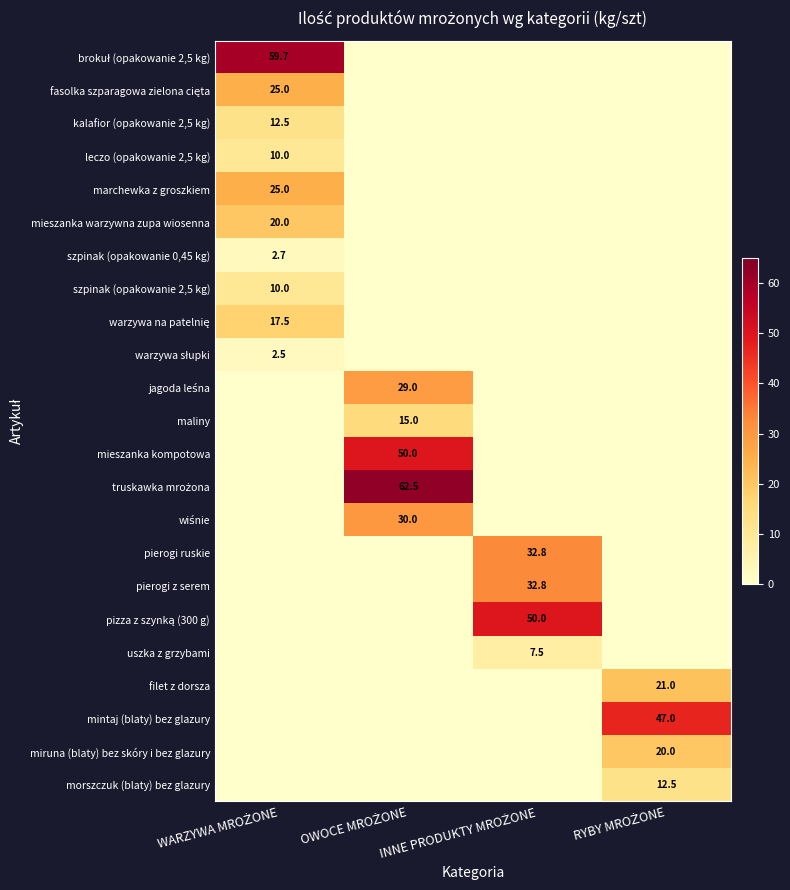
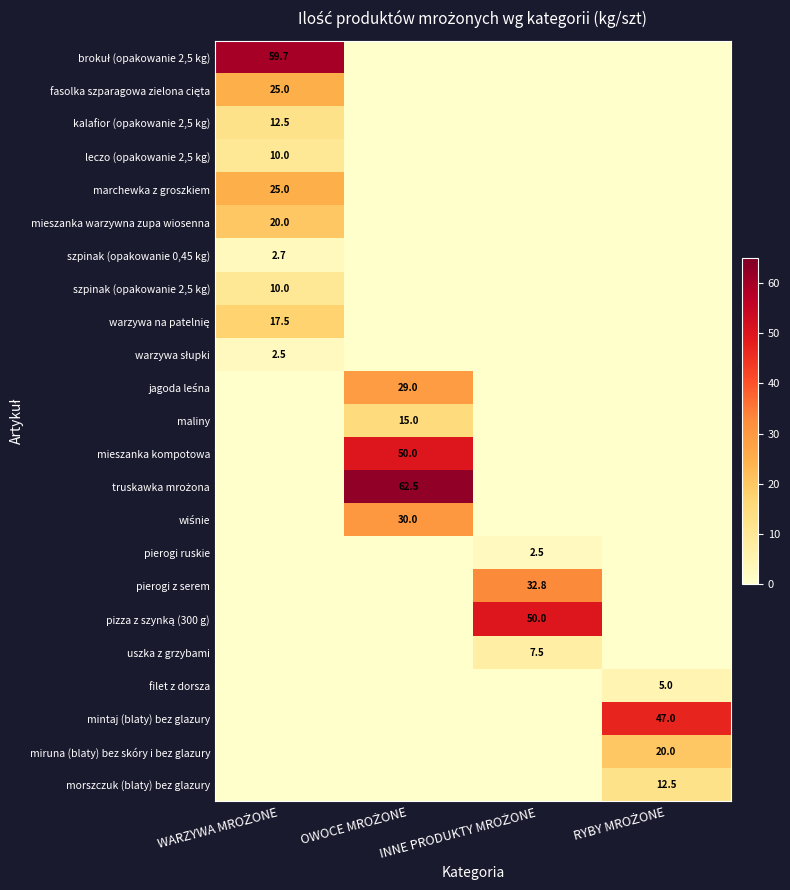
  {
    "brokuł (opakowanie 2,5 kg)": {
      "WARZYWA MROŻONE": 59.7
    },
    "fasolka szparagowa zielona cięta": {
      "WARZYWA MROŻONE": 25.0
    },
    "kalafior (opakowanie 2,5 kg)": {
      "WARZYWA MROŻONE": 12.5
    },
    "leczo (opakowanie 2,5 kg)": {
      "WARZYWA MROŻONE": 10.0
    },
    "marchewka z groszkiem": {
      "WARZYWA MROŻONE": 25.0
    },
    "mieszanka warzywna zupa wiosenna": {
      "WARZYWA MROŻONE": 20.0
    },
    "szpinak (opakowanie 0,45 kg)": {
      "WARZYWA MROŻONE": 2.7
    },
    "szpinak (opakowanie 2,5 kg)": {
      "WARZYWA MROŻONE": 10.0
    },
    "warzywa na patelnię": {
      "WARZYWA MROŻONE": 17.5
    },
    "warzywa słupki": {
      "WARZYWA MROŻONE": 2.5
    },
    "jagoda leśna": {
      "OWOCE MROŻONE": 29.0
    },
    "maliny": {
      "OWOCE MROŻONE": 15.0
    },
    "mieszanka kompotowa": {
      "OWOCE MROŻONE": 50.0
    },
    "truskawka mrożona": {
      "OWOCE MROŻONE": 62.5
    },
    "wiśnie": {
      "OWOCE MROŻONE": 30.0
    },
    "pierogi ruskie": {
-     "INNE PRODUKTY MROŻONE": 32.8
+     "INNE PRODUKTY MROŻONE": 2.5
    },
    "pierogi z serem": {
      "INNE PRODUKTY MROŻONE": 32.8
    },
    "pizza z szynką (300 g)": {
      "INNE PRODUKTY MROŻONE": 50.0
    },
    "uszka z grzybami": {
      "INNE PRODUKTY MROŻONE": 7.5
    },
    "filet z dorsza": {
-     "RYBY MROŻONE": 21.0
+     "RYBY MROŻONE": 5.0
    },
    "mintaj (blaty) bez glazury": {
      "RYBY MROŻONE": 47.0
    },
    "miruna (blaty) bez skóry i bez glazury": {
      "RYBY MROŻONE": 20.0
    },
    "morszczuk (blaty) bez glazury": {
      "RYBY MROŻONE": 12.5
    }
  }
